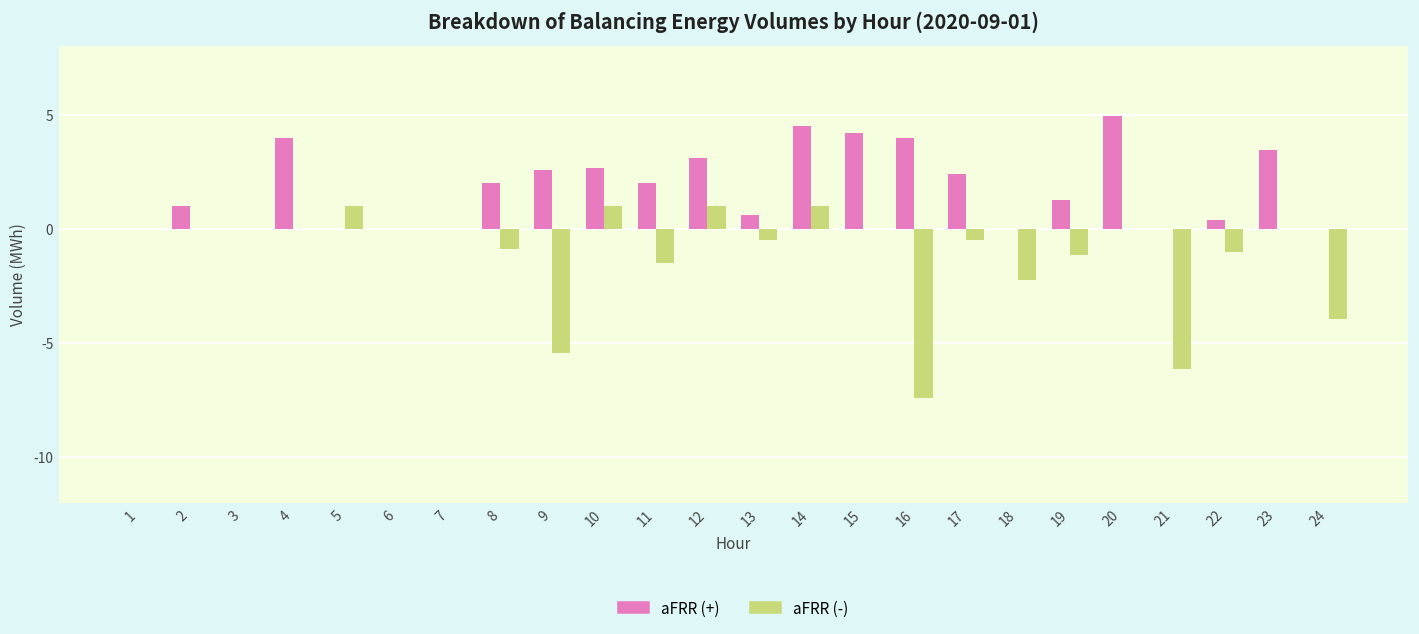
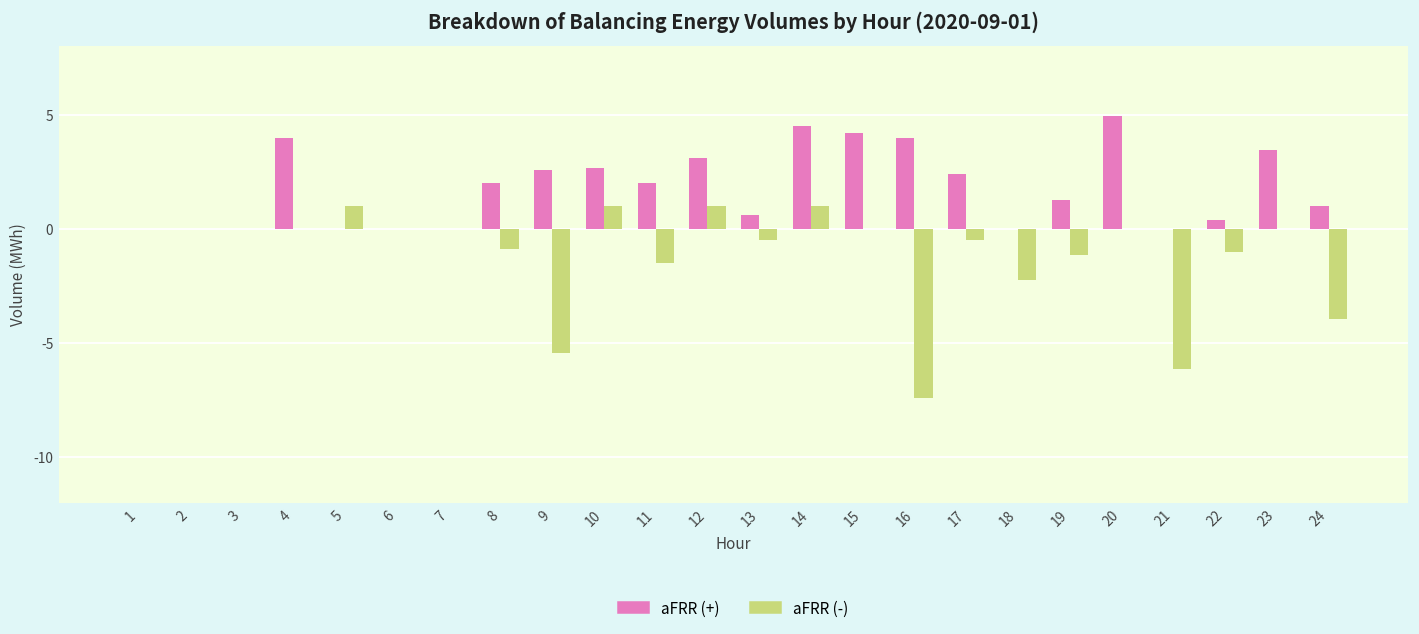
  {
    "aFRR (+)": {
      "1": 0,
-     "2": 1,
+     "2": 0,
      "3": 0,
      "4": 4,
      "5": 0,
      "6": 0,
      "7": 0,
      "8": 2,
      "9": 2.6,
      "10": 2.7,
      "11": 2,
      "12": 3,
      "13": 0.6,
      "14": 4.5,
      "15": 4.2,
      "16": 4,
      "17": 2.4,
      "18": 0,
      "19": 1.3,
      "20": 5,
      "21": 0,
      "22": 0.4,
      "23": 3.4,
-     "24": 0
+     "24": 1
    },
    "aFRR (-)": {
      "1": 0,
      "2": 0,
      "3": 0,
      "4": 0,
      "5": 1,
      "6": 0,
      "7": 0,
      "8": -1,
      "9": -5.4,
      "10": 1,
      "11": -1.5,
      "12": 1,
      "13": -0.5,
      "14": 1,
      "15": 0,
      "16": -7.4,
      "17": -0.5,
      "18": -2.2,
      "19": -1.2,
      "20": 0,
      "21": -6.1,
      "22": -1,
      "23": 0,
      "24": -4
    }
  }
